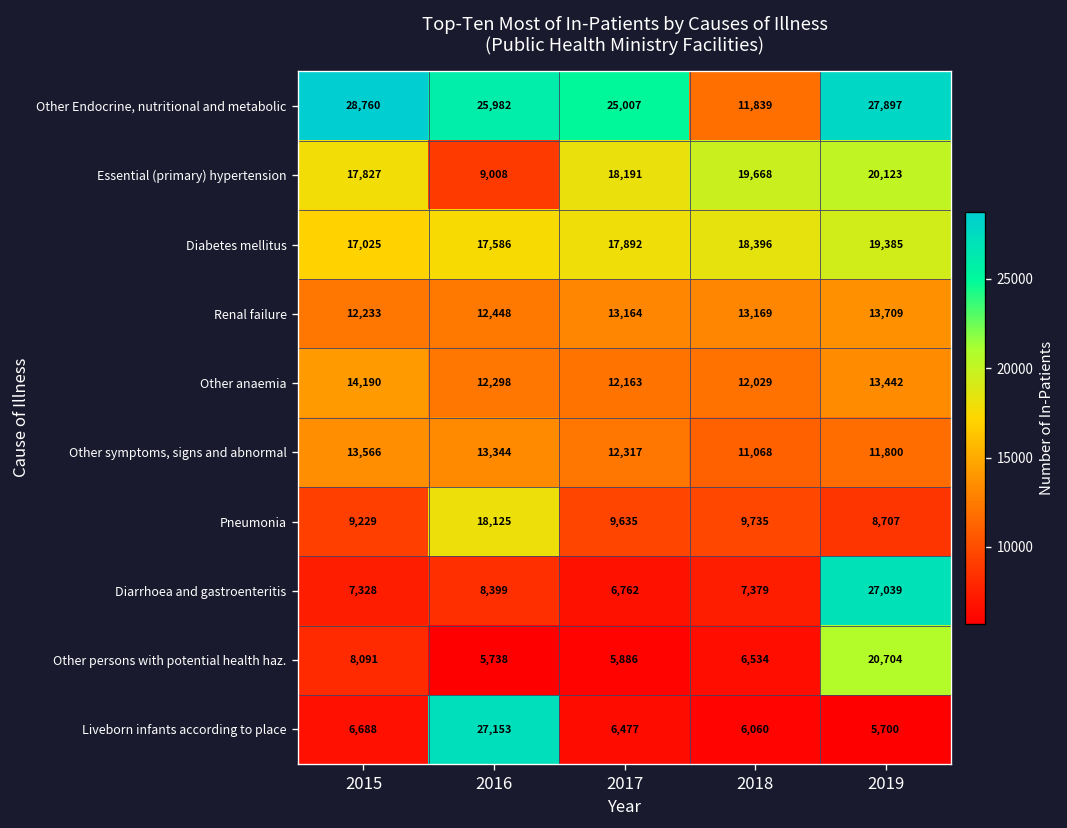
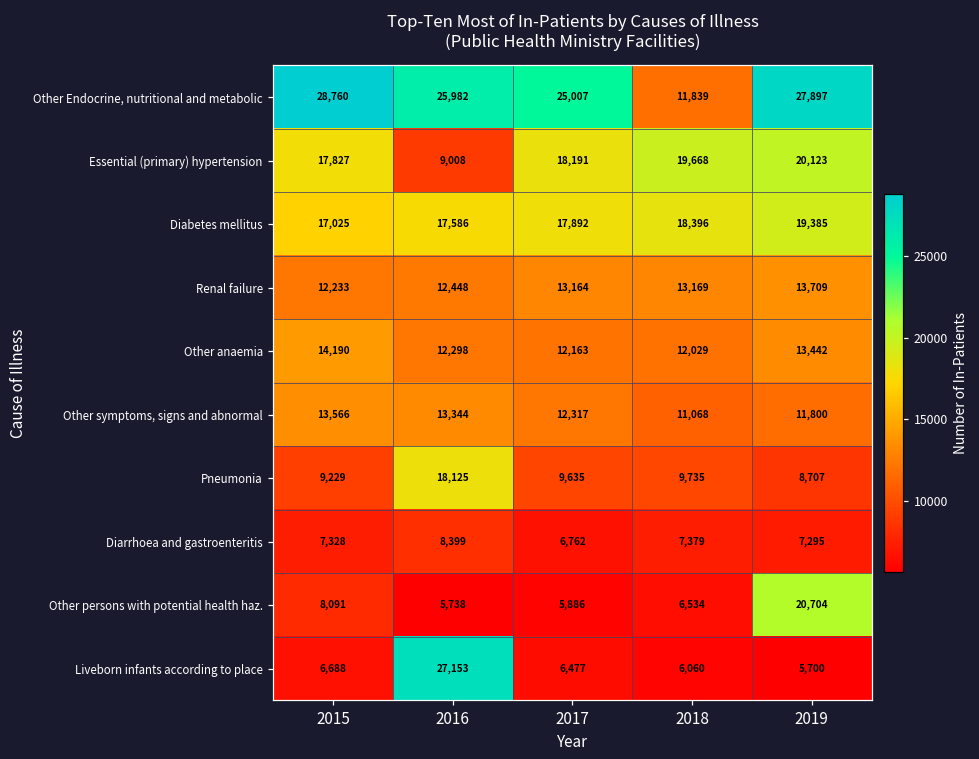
  {
    "Other Endocrine, nutritional and metabolic": {
      "2015": "28,760",
      "2016": "25,982",
      "2017": "25,007",
      "2018": "11,839",
      "2019": "27,897"
    },
    "Essential (primary) hypertension": {
      "2015": "17,827",
      "2016": "9,008",
      "2017": "18,191",
      "2018": "19,668",
      "2019": "20,123"
    },
    "Diabetes mellitus": {
      "2015": "17,025",
      "2016": "17,586",
      "2017": "17,892",
      "2018": "18,396",
      "2019": "19,385"
    },
    "Renal failure": {
      "2015": "12,233",
      "2016": "12,448",
      "2017": "13,164",
      "2018": "13,169",
      "2019": "13,709"
    },
    "Other anaemia": {
      "2015": "14,190",
      "2016": "12,298",
      "2017": "12,163",
      "2018": "12,029",
      "2019": "13,442"
    },
    "Other symptoms, signs and abnormal": {
      "2015": "13,566",
      "2016": "13,344",
      "2017": "12,317",
      "2018": "11,068",
      "2019": "11,800"
    },
    "Pneumonia": {
      "2015": "9,229",
      "2016": "18,125",
      "2017": "9,635",
      "2018": "9,735",
      "2019": "8,707"
    },
    "Diarrhoea and gastroenteritis": {
      "2015": "7,328",
      "2016": "8,399",
      "2017": "6,762",
      "2018": "7,379",
-     "2019": "27,039"
+     "2019": "7,295"
    },
    "Other persons with potential health haz.": {
      "2015": "8,091",
      "2016": "5,738",
      "2017": "5,886",
      "2018": "6,534",
      "2019": "20,704"
    },
    "Liveborn infants according to place": {
      "2015": "6,688",
      "2016": "27,153",
      "2017": "6,477",
      "2018": "6,060",
      "2019": "5,700"
    }
  }
